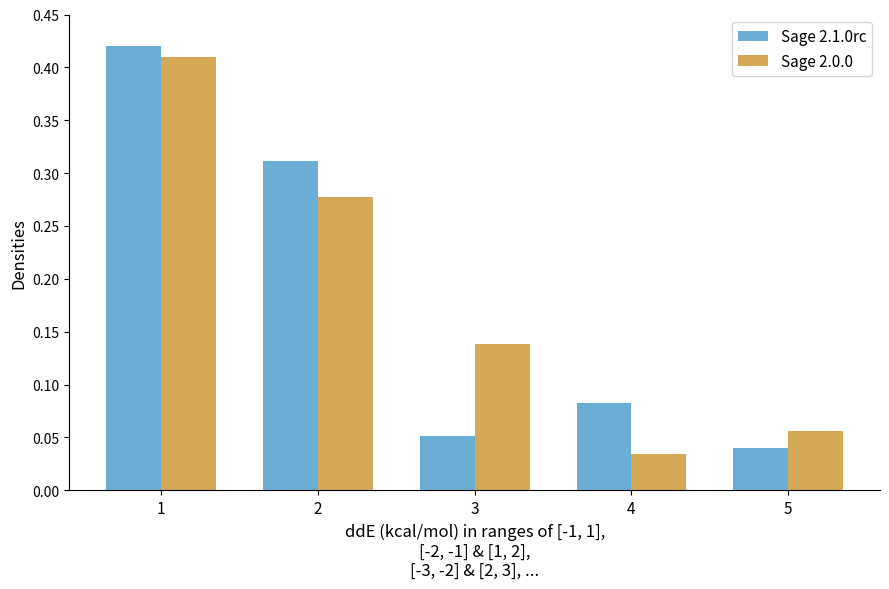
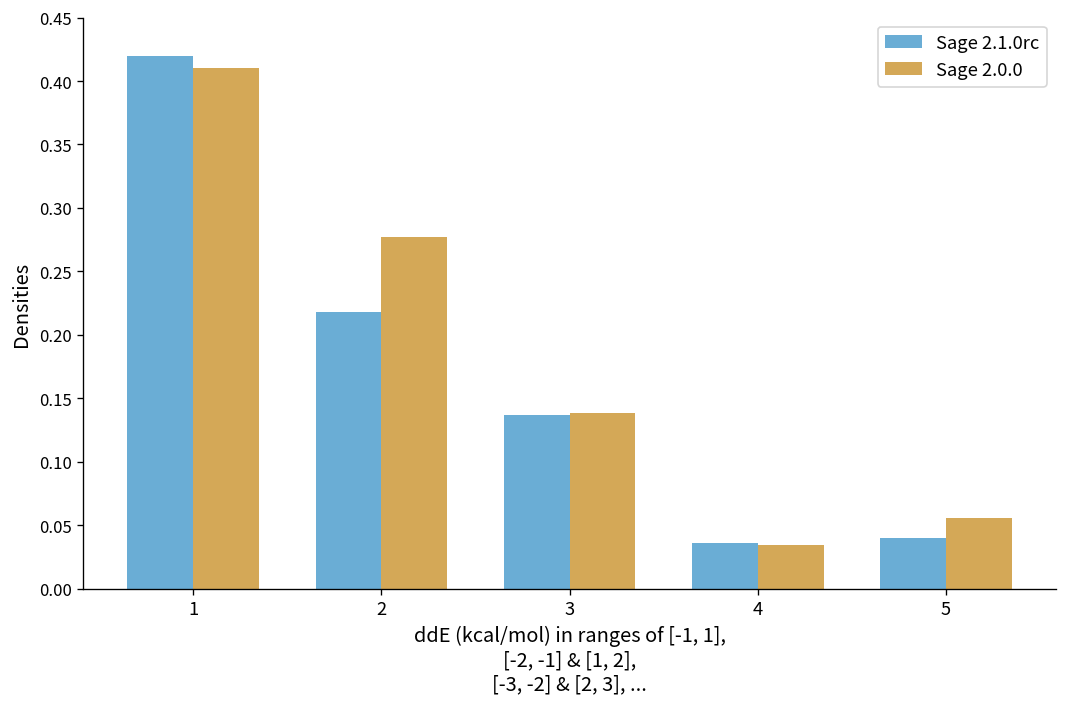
  {
    "Sage 2.1.0rc": {
      "1": 0.420,
-     "2": 0.311,
-     "3": 0.051,
-     "4": 0.083,
+     "2": 0.218,
+     "3": 0.137,
+     "4": 0.036,
      "5": 0.040
    },
    "Sage 2.0.0": {
      "1": 0.410,
      "2": 0.277,
      "3": 0.138,
      "4": 0.034,
      "5": 0.056
    }
  }
